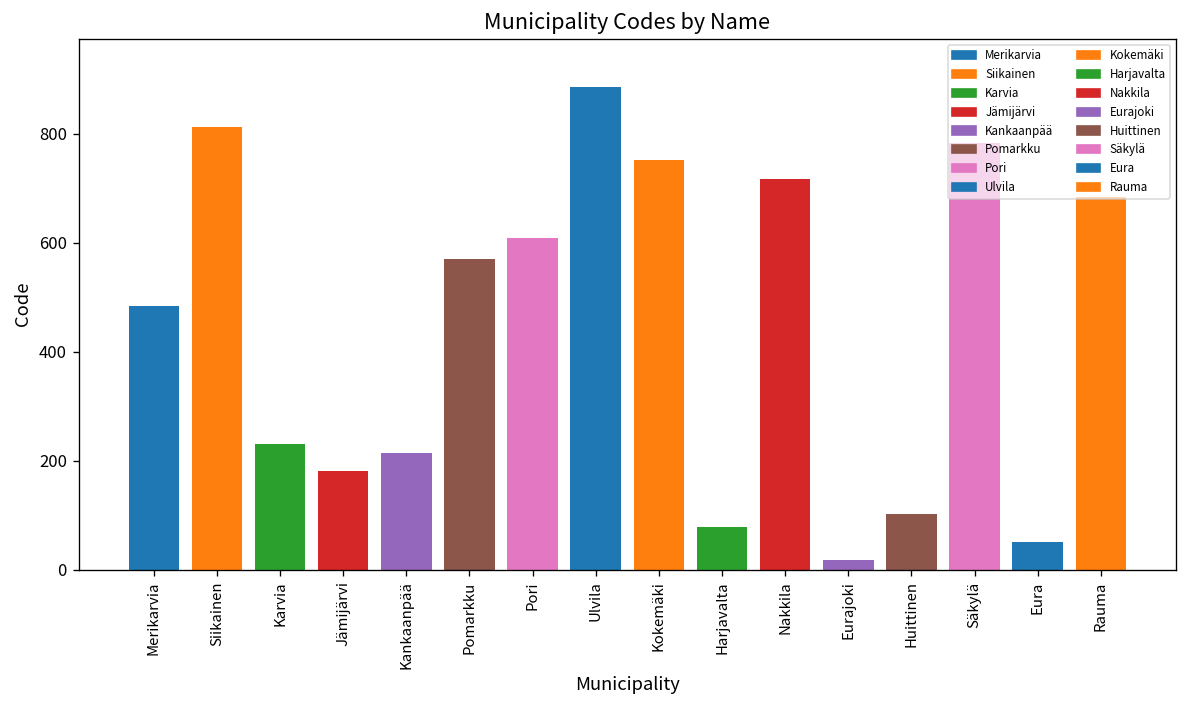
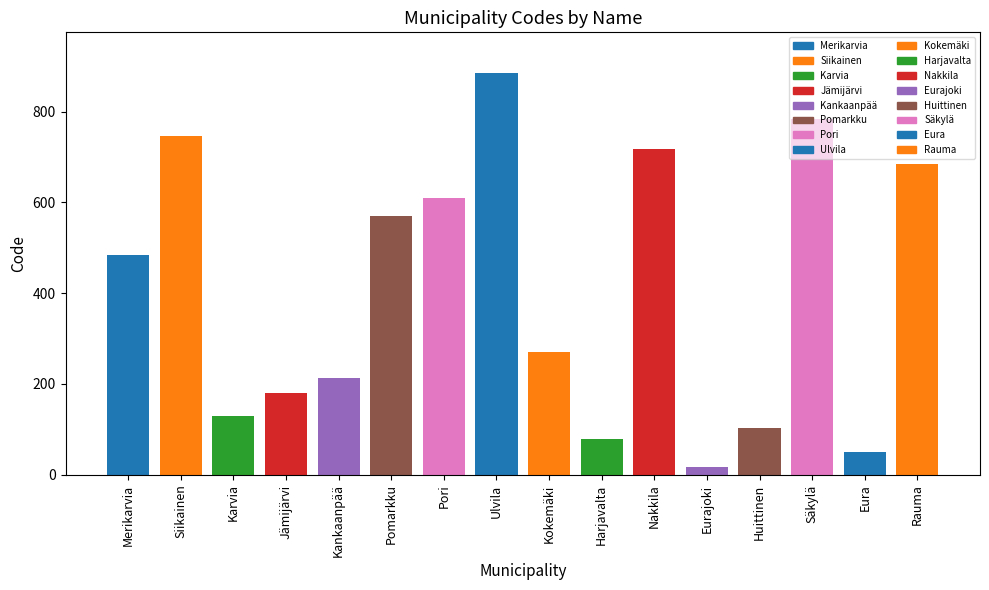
  {
    "Merikarvia": 480,
-   "Siikainen": 810,
-   "Karvia": 230,
+   "Siikainen": 750,
+   "Karvia": 130,
    "Jämijärvi": 180,
    "Kankaanpää": 210,
    "Pomarkku": 570,
    "Pori": 610,
    "Ulvila": 890,
-   "Kokemäki": 750,
+   "Kokemäki": 270,
    "Harjavalta": 80,
    "Nakkila": 720,
    "Eurajoki": 20,
    "Huittinen": 100,
    "Eura": 50,
    "Rauma": 680
  }
